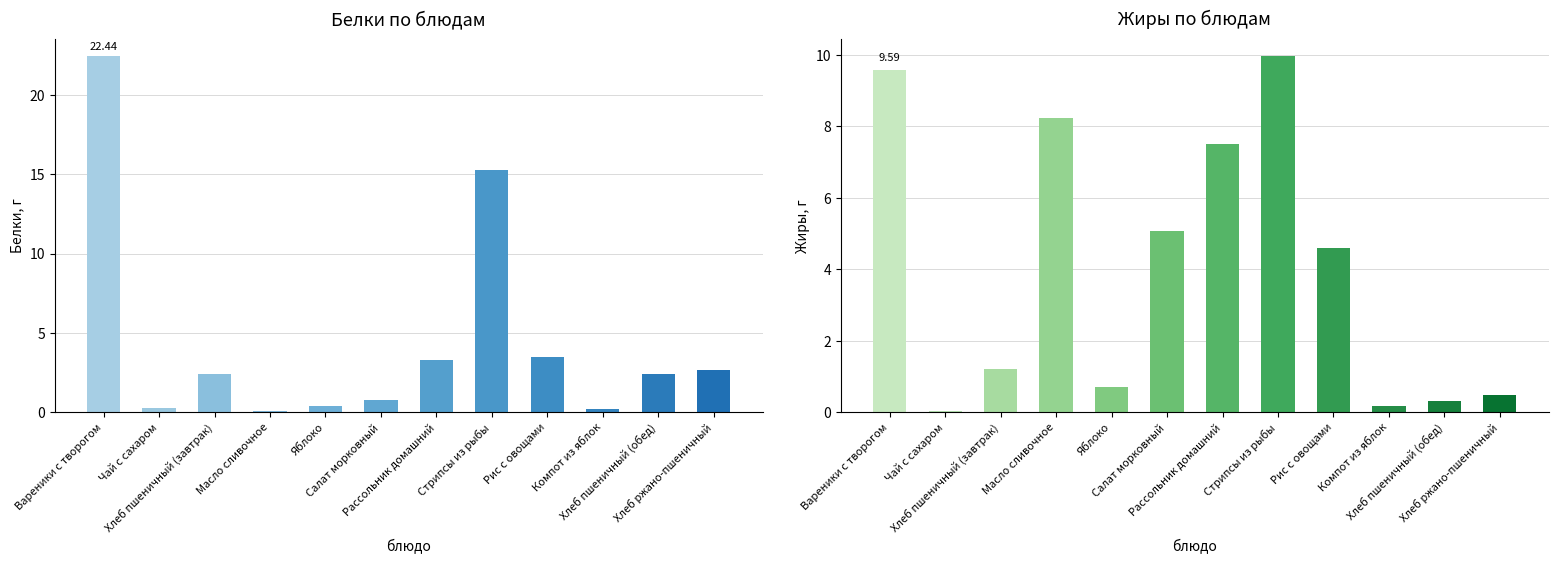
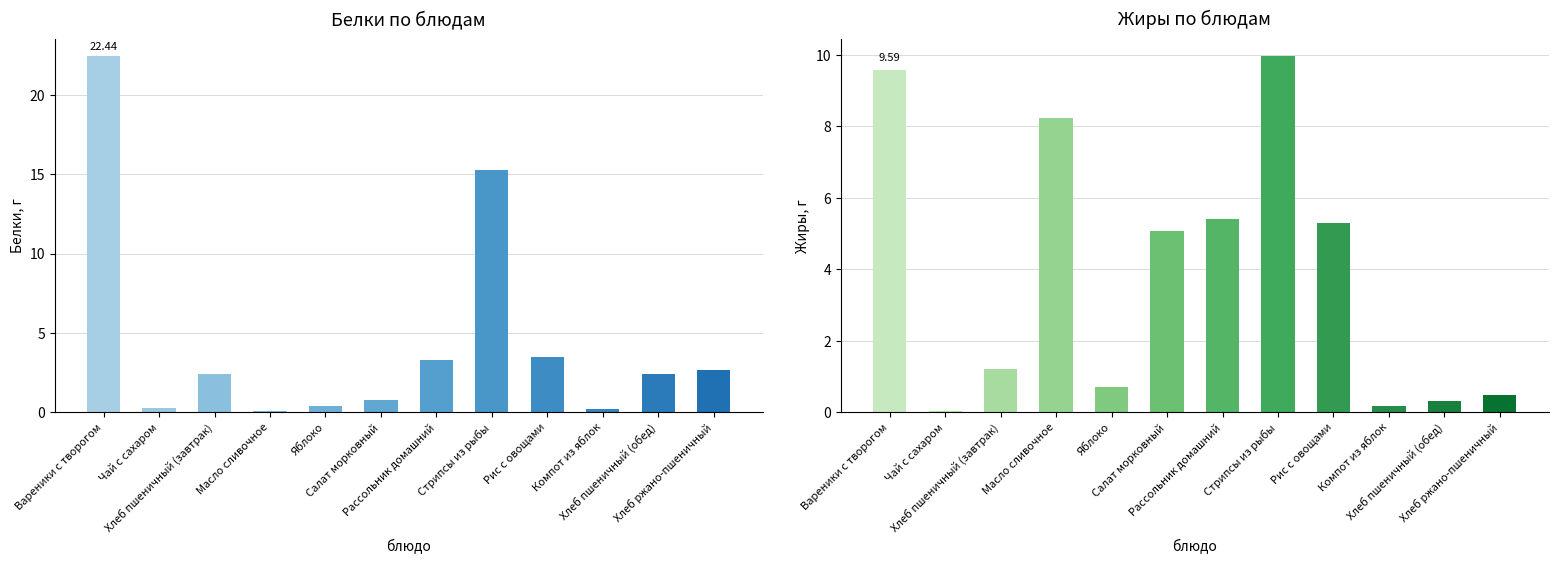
  {
    "Белки по блюдам": {
      "Вареники с творогом": 22.44
    },
    "Жиры по блюдам": {
      "Хлеб пшеничный (завтрак)": 1.2,
      "Масло сливочное": 8.3,
      "Яблоко": 0.7,
      "Салат морковный": 5.1,
-     "Рассольник домашний": 7.5,
+     "Рассольник домашний": 5.4,
      "Стрипсы из рыбы": 10.0,
-     "Рис с овощами": 4.6,
+     "Рис с овощами": 5.3,
      "Компот из яблок": 0.2,
      "Хлеб пшеничный (обед)": 0.3,
      "Хлеб ржано-пшеничный": 0.5
    }
  }
